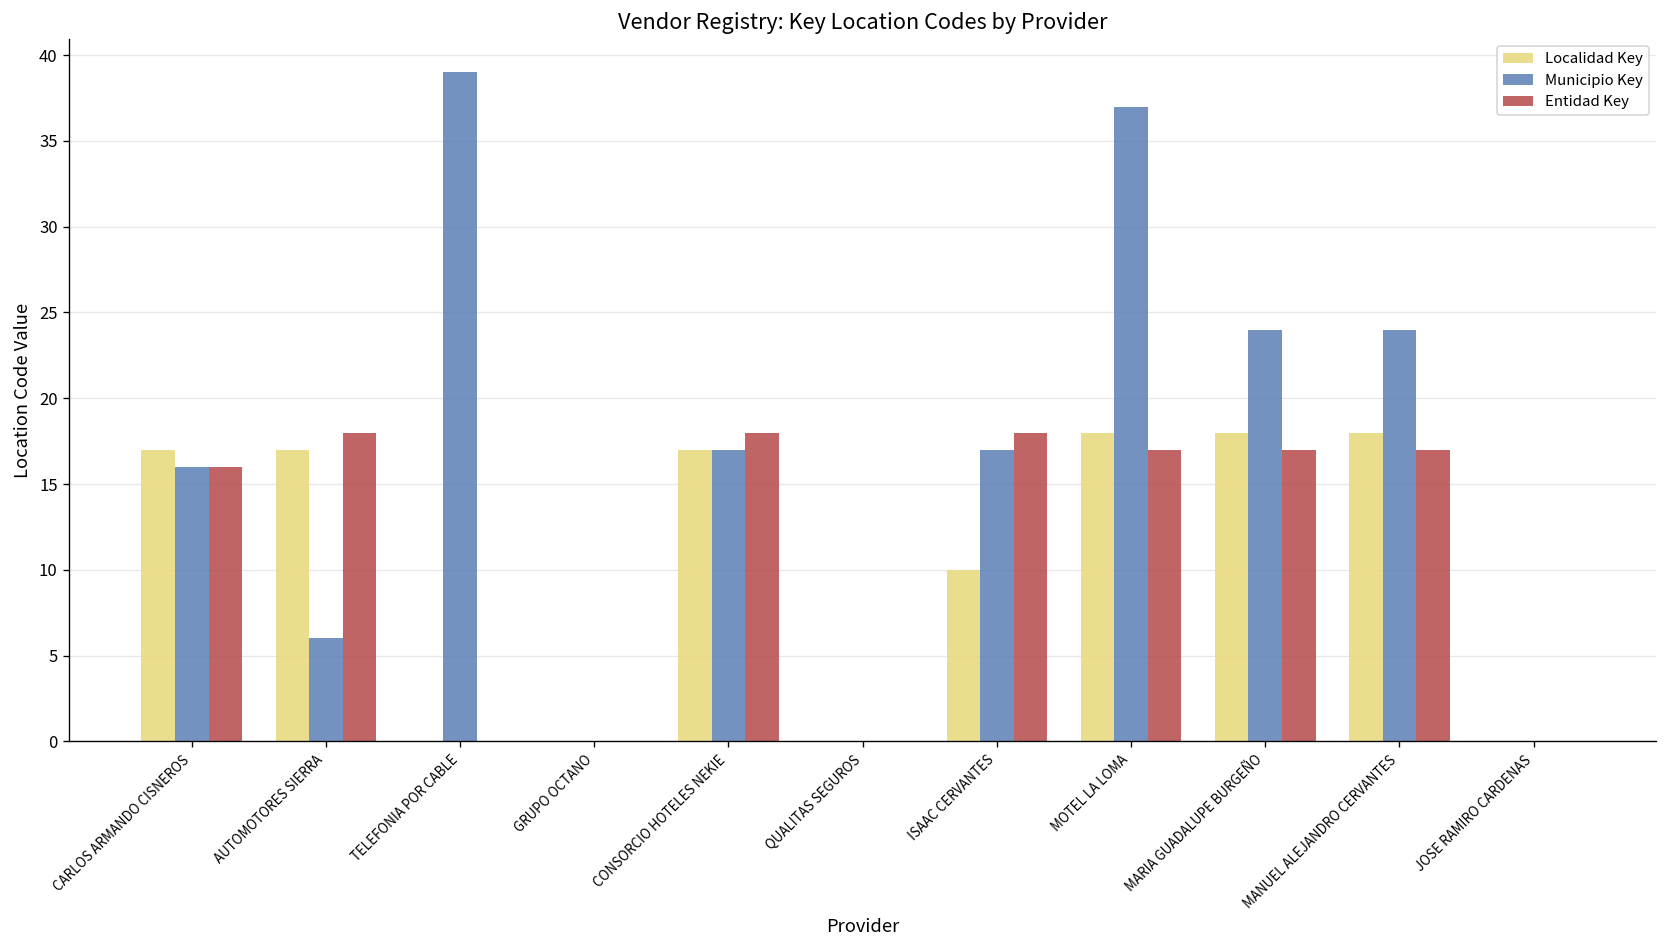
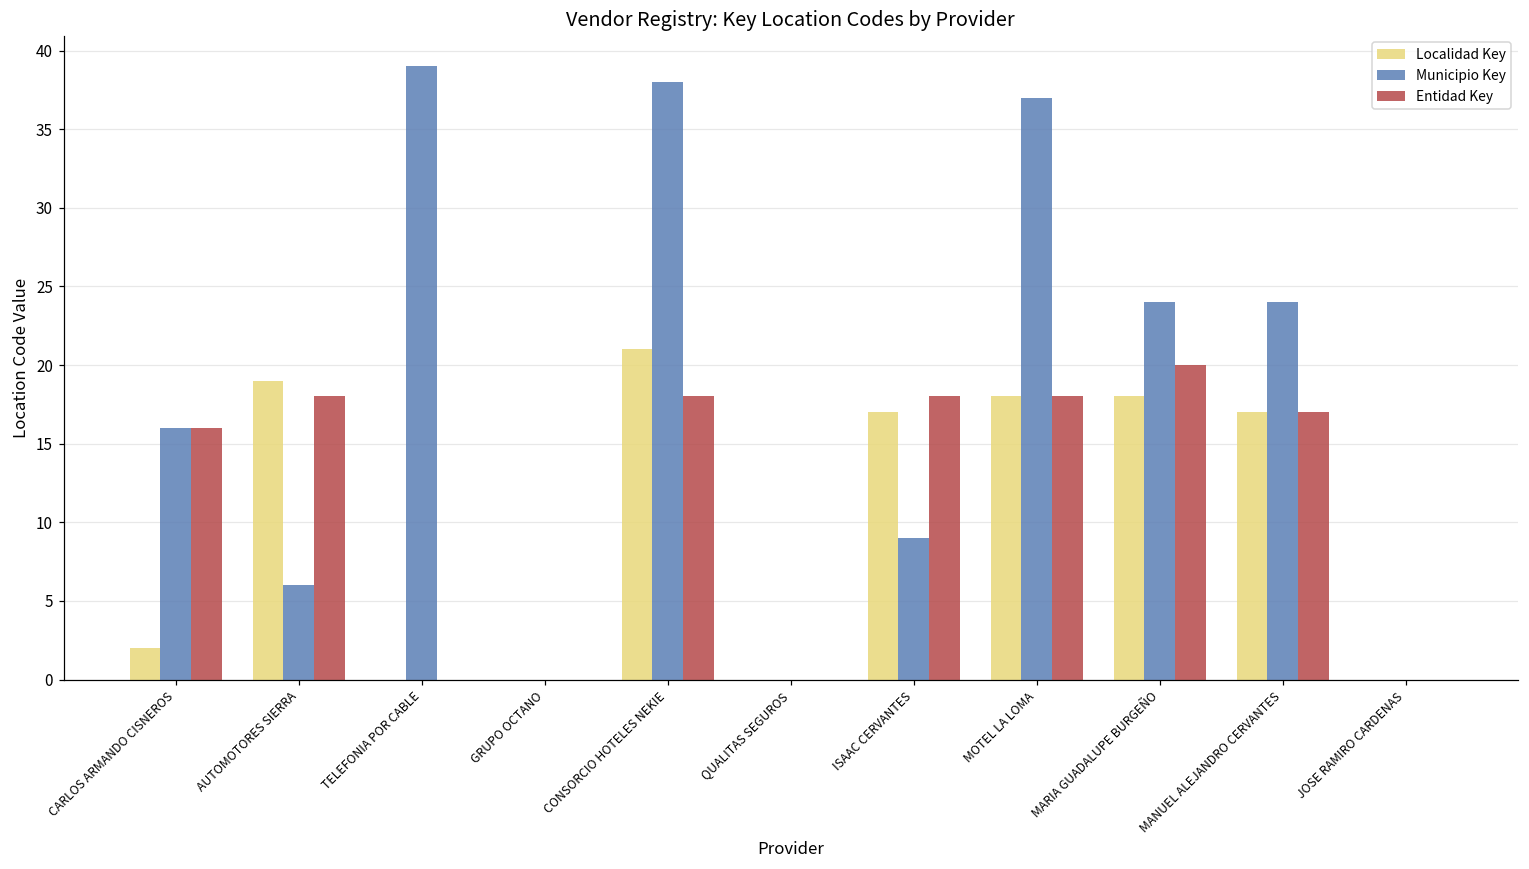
  {
    "Localidad Key": {
-     "CARLOS ARMANDO CISNEROS": 17,
-     "AUTOMOTORES SIERRA": 17,
+     "CARLOS ARMANDO CISNEROS": 2,
+     "AUTOMOTORES SIERRA": 19,
      "TELEFONIA POR CABLE": 0,
      "GRUPO OCTANO": 0,
-     "CONSORCIO HOTELES NEKIE": 17,
+     "CONSORCIO HOTELES NEKIE": 21,
      "QUALITAS SEGUROS": 0,
-     "ISAAC CERVANTES": 10,
+     "ISAAC CERVANTES": 17,
      "MOTEL LA LOMA": 18,
      "MARIA GUADALUPE BURGEÑO": 18,
-     "MANUEL ALEJANDRO CERVANTES": 18,
+     "MANUEL ALEJANDRO CERVANTES": 17,
      "JOSE RAMIRO CARDENAS": 0
    },
    "Municipio Key": {
      "CARLOS ARMANDO CISNEROS": 16,
      "AUTOMOTORES SIERRA": 6,
      "TELEFONIA POR CABLE": 39,
      "GRUPO OCTANO": 0,
-     "CONSORCIO HOTELES NEKIE": 17,
+     "CONSORCIO HOTELES NEKIE": 38,
      "QUALITAS SEGUROS": 0,
-     "ISAAC CERVANTES": 17,
+     "ISAAC CERVANTES": 9,
      "MOTEL LA LOMA": 37,
      "MARIA GUADALUPE BURGEÑO": 24,
      "MANUEL ALEJANDRO CERVANTES": 24,
      "JOSE RAMIRO CARDENAS": 0
    },
    "Entidad Key": {
      "CARLOS ARMANDO CISNEROS": 16,
      "AUTOMOTORES SIERRA": 18,
      "TELEFONIA POR CABLE": 0,
      "GRUPO OCTANO": 0,
      "CONSORCIO HOTELES NEKIE": 18,
      "QUALITAS SEGUROS": 0,
      "ISAAC CERVANTES": 18,
-     "MOTEL LA LOMA": 17,
-     "MARIA GUADALUPE BURGEÑO": 17,
+     "MOTEL LA LOMA": 18,
+     "MARIA GUADALUPE BURGEÑO": 20,
      "MANUEL ALEJANDRO CERVANTES": 17,
      "JOSE RAMIRO CARDENAS": 0
    }
  }
